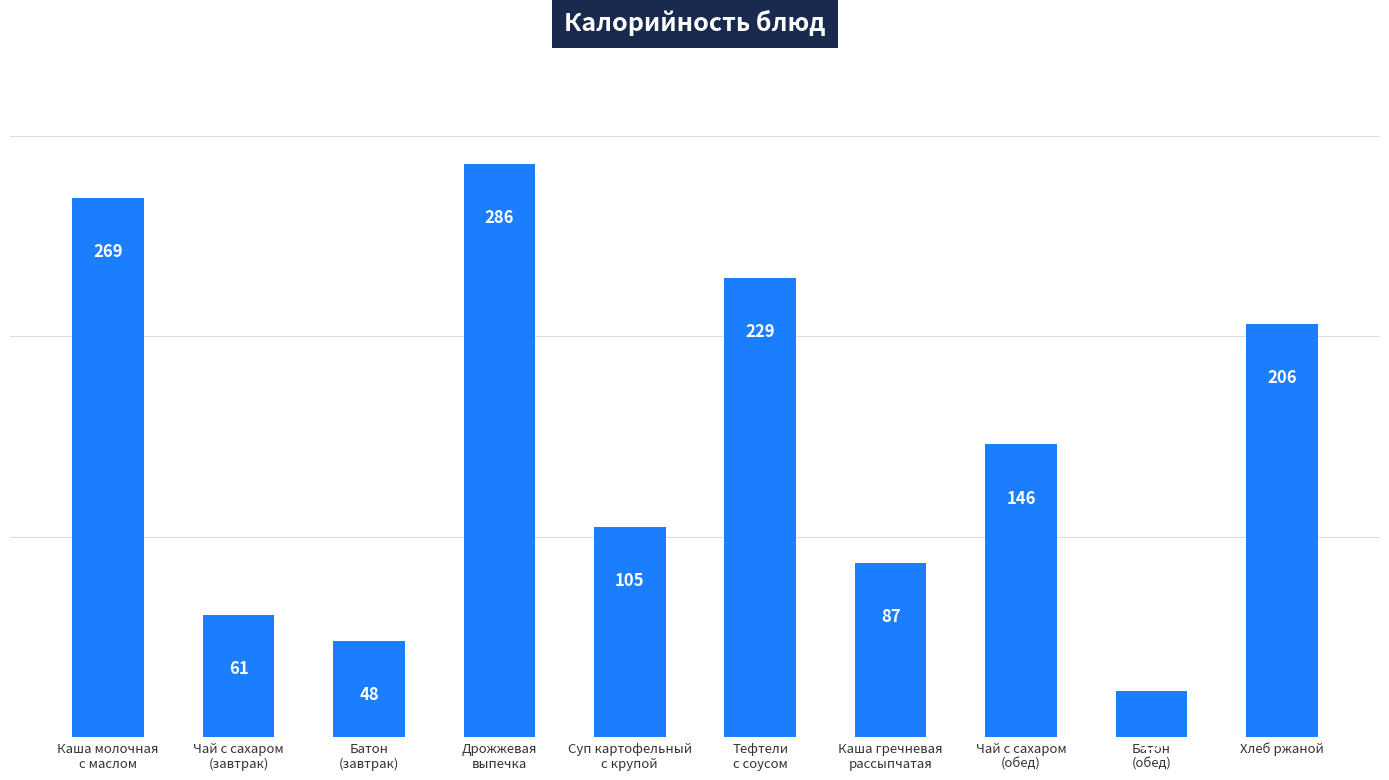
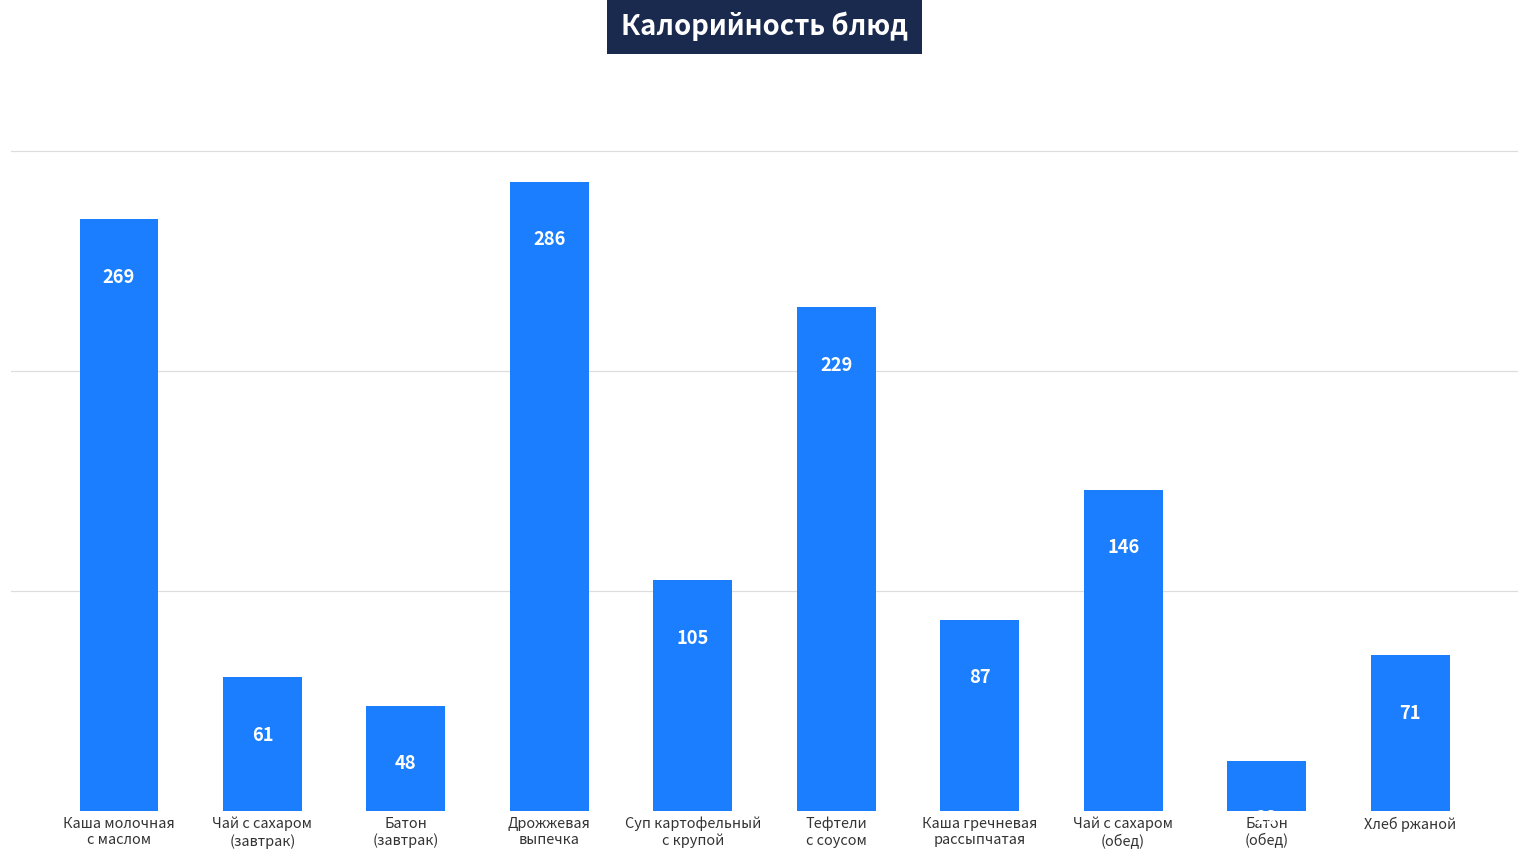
  {
    "Каша молочная с маслом": 269,
    "Чай с сахаром (завтрак)": 61,
    "Батон (завтрак)": 48,
    "Дрожжевая выпечка": 286,
    "Суп картофельный с крупой": 105,
    "Тефтели с соусом": 229,
    "Каша гречневая рассыпчатая": 87,
    "Чай с сахаром (обед)": 146,
-   "Хлеб ржаной": 206
+   "Хлеб ржаной": 71
  }
